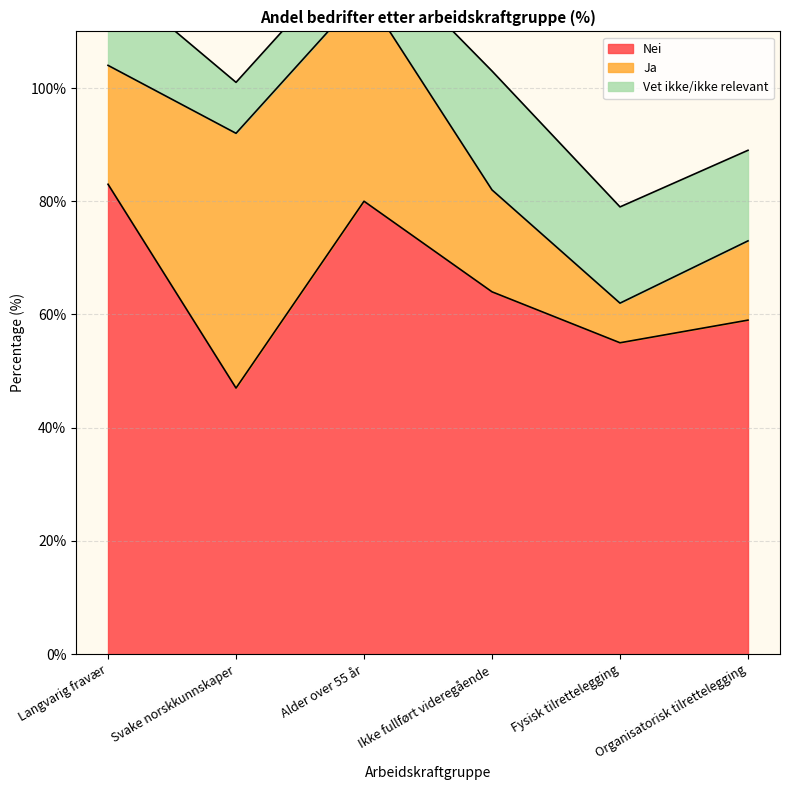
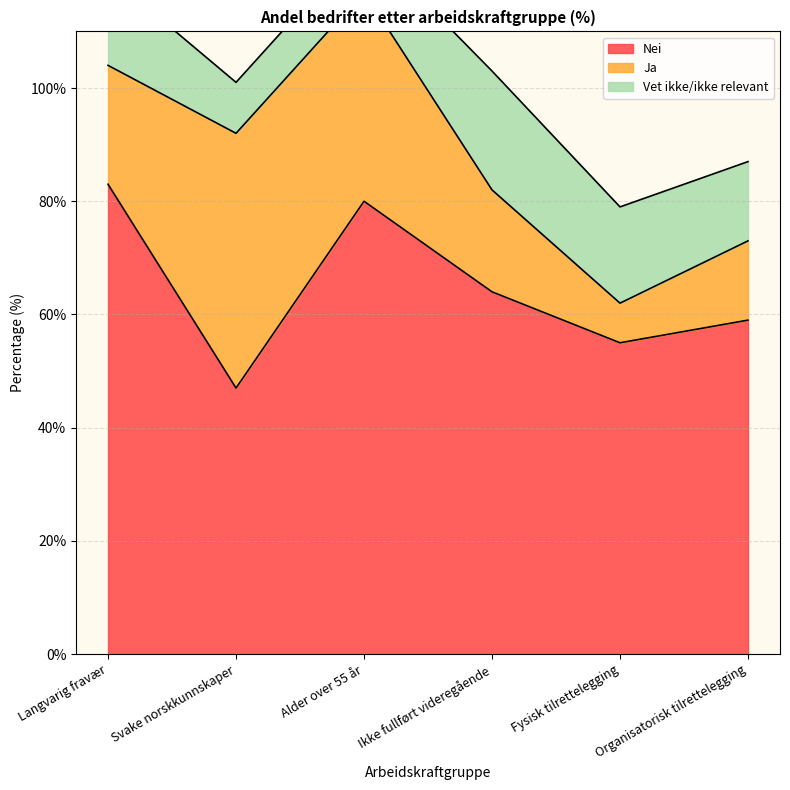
  {
    "Nei": {
      "Langvarig fravær": "83%",
      "Svake norskkunnskaper": "47%",
      "Alder over 55 år": "80%",
      "Ikke fullført videregående": "64%",
      "Fysisk tilrettelegging": "55%",
      "Organisatorisk tilrettelegging": "59%"
    },
    "Ja": {
      "Langvarig fravær": "21%",
      "Svake norskkunnskaper": "45%",
      "Ikke fullført videregående": "18%",
      "Fysisk tilrettelegging": "7%",
      "Organisatorisk tilrettelegging": "14%"
    },
    "Vet ikke/ikke relevant": {
      "Svake norskkunnskaper": "9%",
      "Ikke fullført videregående": "21%",
      "Fysisk tilrettelegging": "17%",
-     "Organisatorisk tilrettelegging": "16%"
+     "Organisatorisk tilrettelegging": "14%"
    }
  }
